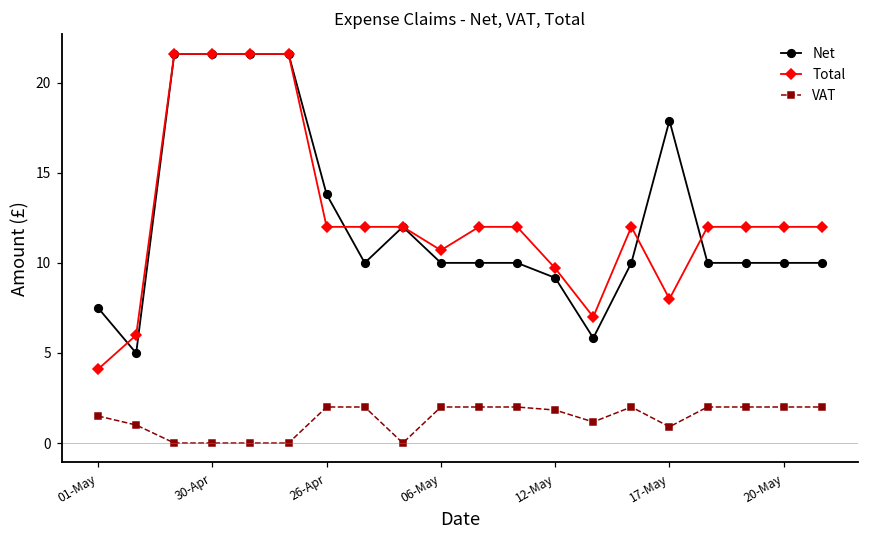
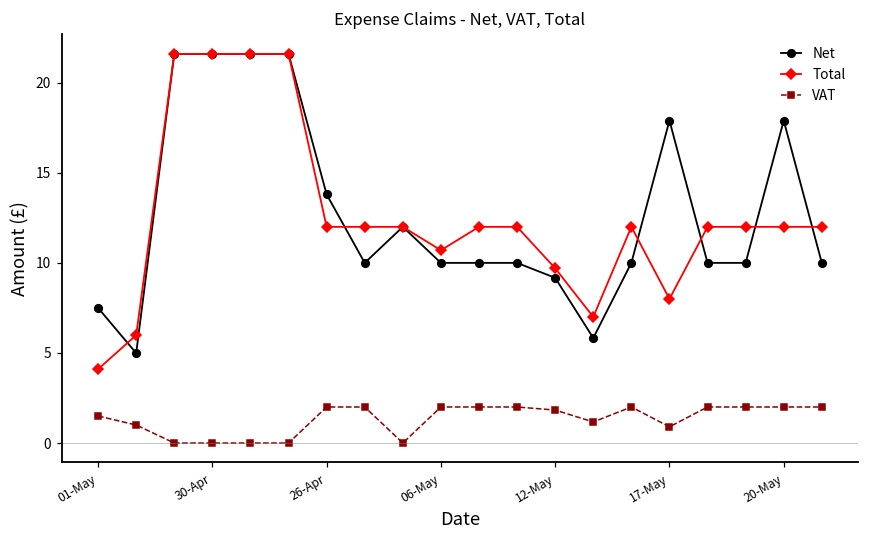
  {
    "Net": {
      "01-May": 7.5,
      "26-Apr": 13.8,
      "06-May": 10.0,
      "12-May": 9.2,
      "17-May": 17.9,
-     "20-May": 10.0
+     "20-May": 17.9
    },
    "Total": {
      "01-May": 4.1,
      "26-Apr": 12.0,
      "06-May": 10.7,
      "12-May": 9.7,
      "17-May": 8.0,
      "20-May": 12.0
    },
    "VAT": {
      "01-May": 1.5,
      "30-Apr": 0.0,
      "26-Apr": 2.0,
      "06-May": 2.0,
      "12-May": 1.8,
      "17-May": 0.9,
      "20-May": 2.0
    }
  }
